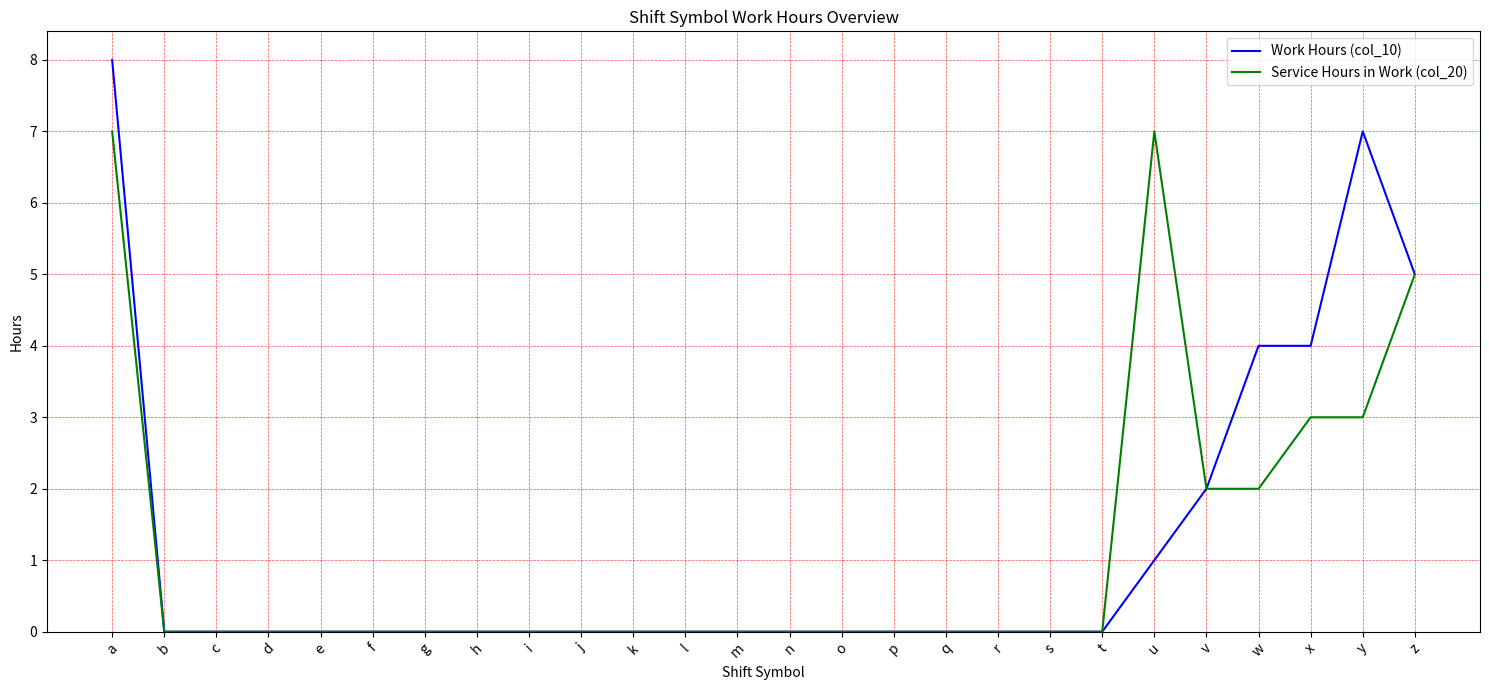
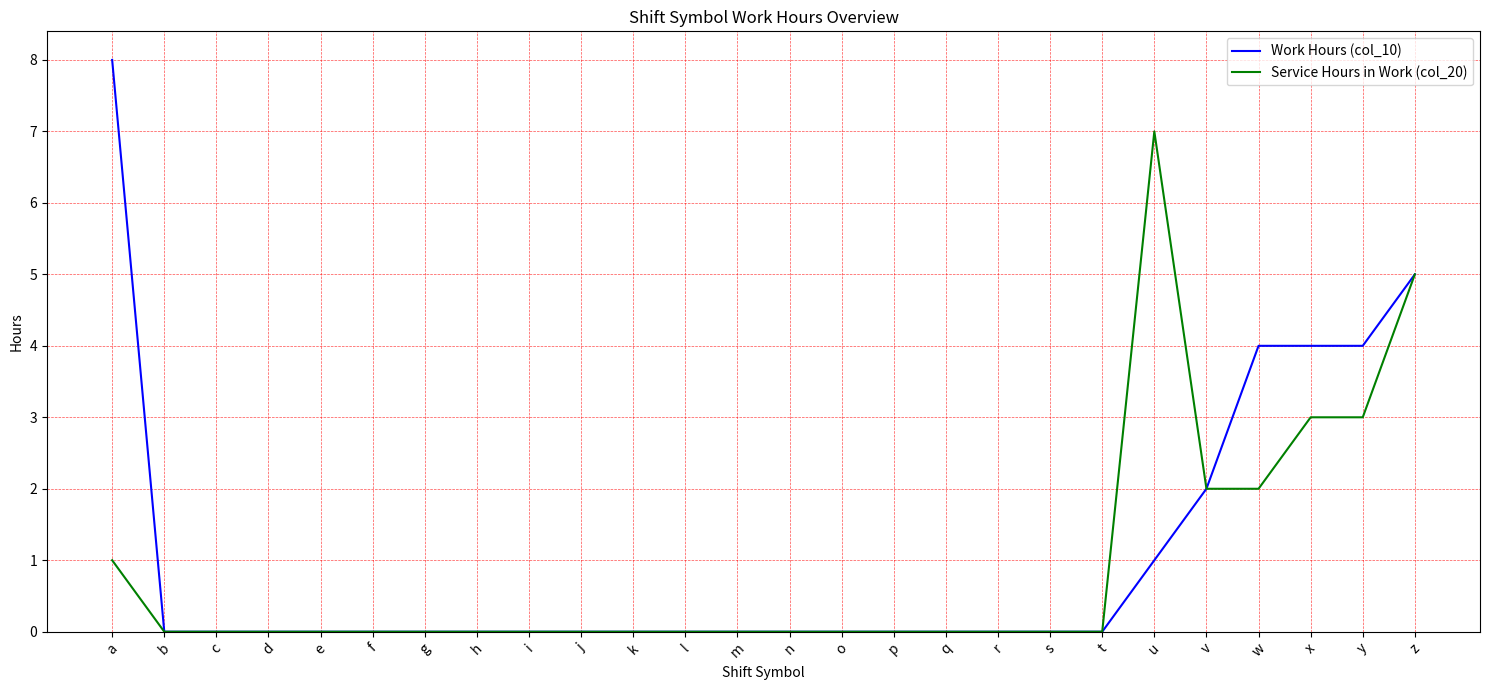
  {
    "Work Hours (col_10)": {
      "a": 8,
      "u": 1,
      "w": 4,
      "x": 4,
-     "y": 7
+     "y": 4
    },
    "Service Hours in Work (col_20)": {
-     "a": 7,
+     "a": 1,
      "u": 7,
      "w": 2,
      "x": 3,
      "y": 3
    }
  }
